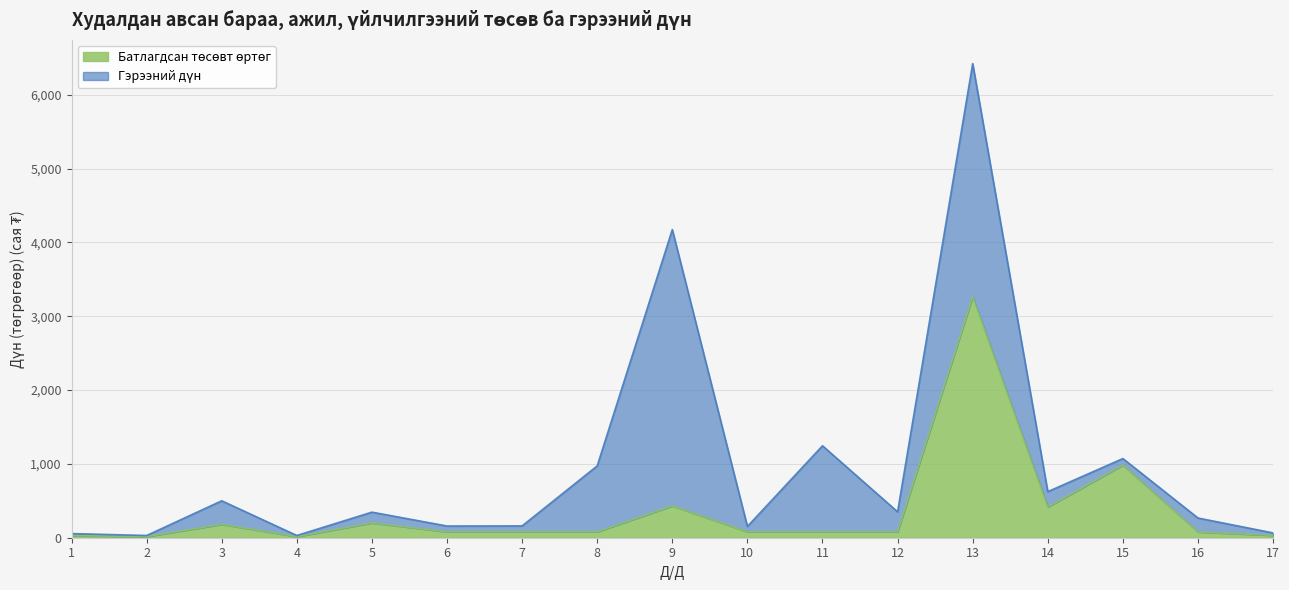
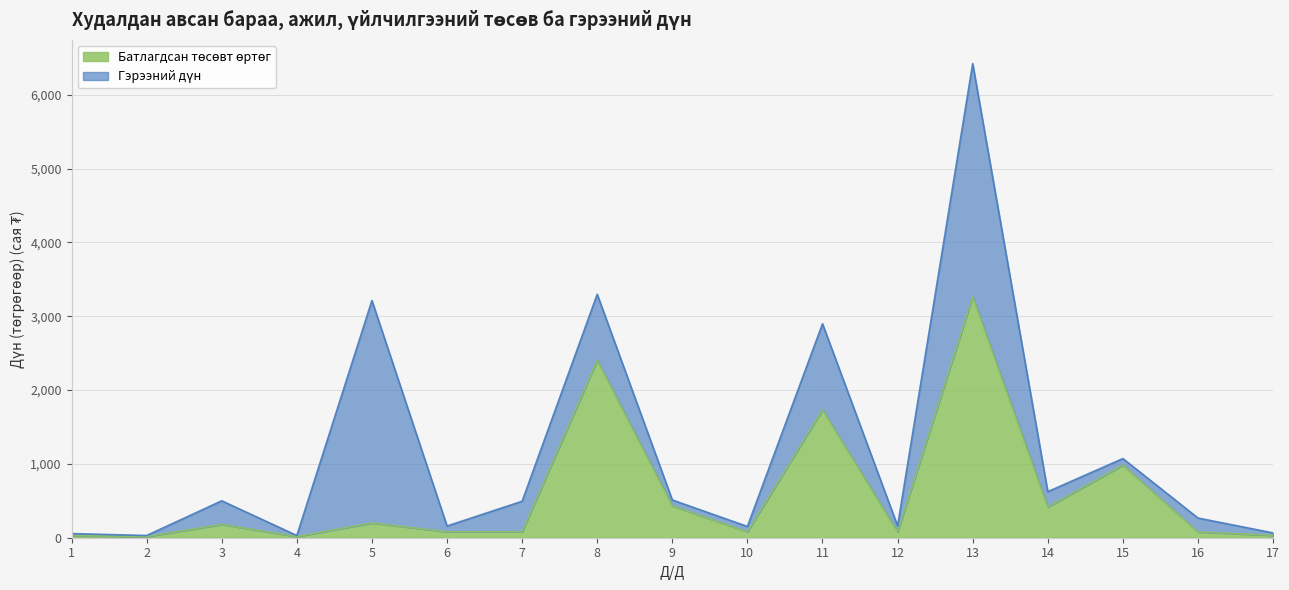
  {
    "Батлагдсан төсөвт өртөг": {
      "3": "200",
      "5": "200",
      "6": "100",
      "7": "100",
-     "8": "100",
+     "8": "2,400",
      "9": "400",
      "10": "100",
-     "11": "100",
+     "11": "1,700",
      "12": "100",
      "13": "3,300",
      "14": "400",
      "15": "1,000",
      "16": "100"
    },
    "Гэрээний дүн": {
      "3": "300",
-     "5": "100",
+     "5": "3,000",
      "6": "100",
-     "7": "100",
+     "7": "400",
      "8": "900",
-     "9": "3,700",
+     "9": "100",
      "10": "100",
      "11": "1,200",
-     "12": "300",
+     "12": "100",
      "13": "3,200",
      "14": "200",
      "15": "100",
      "16": "200"
    }
  }
